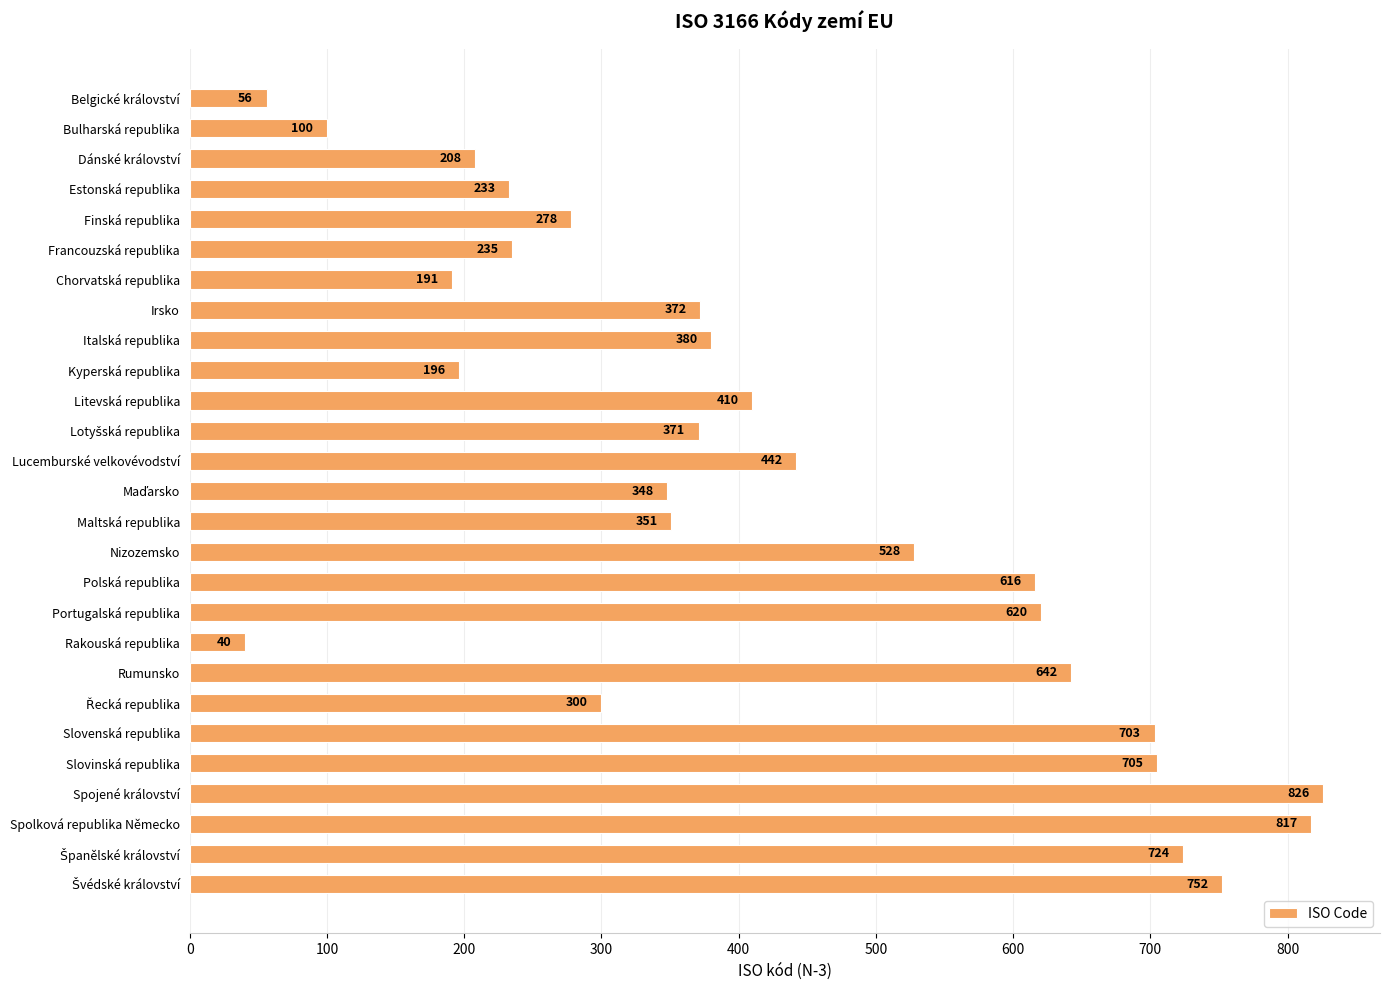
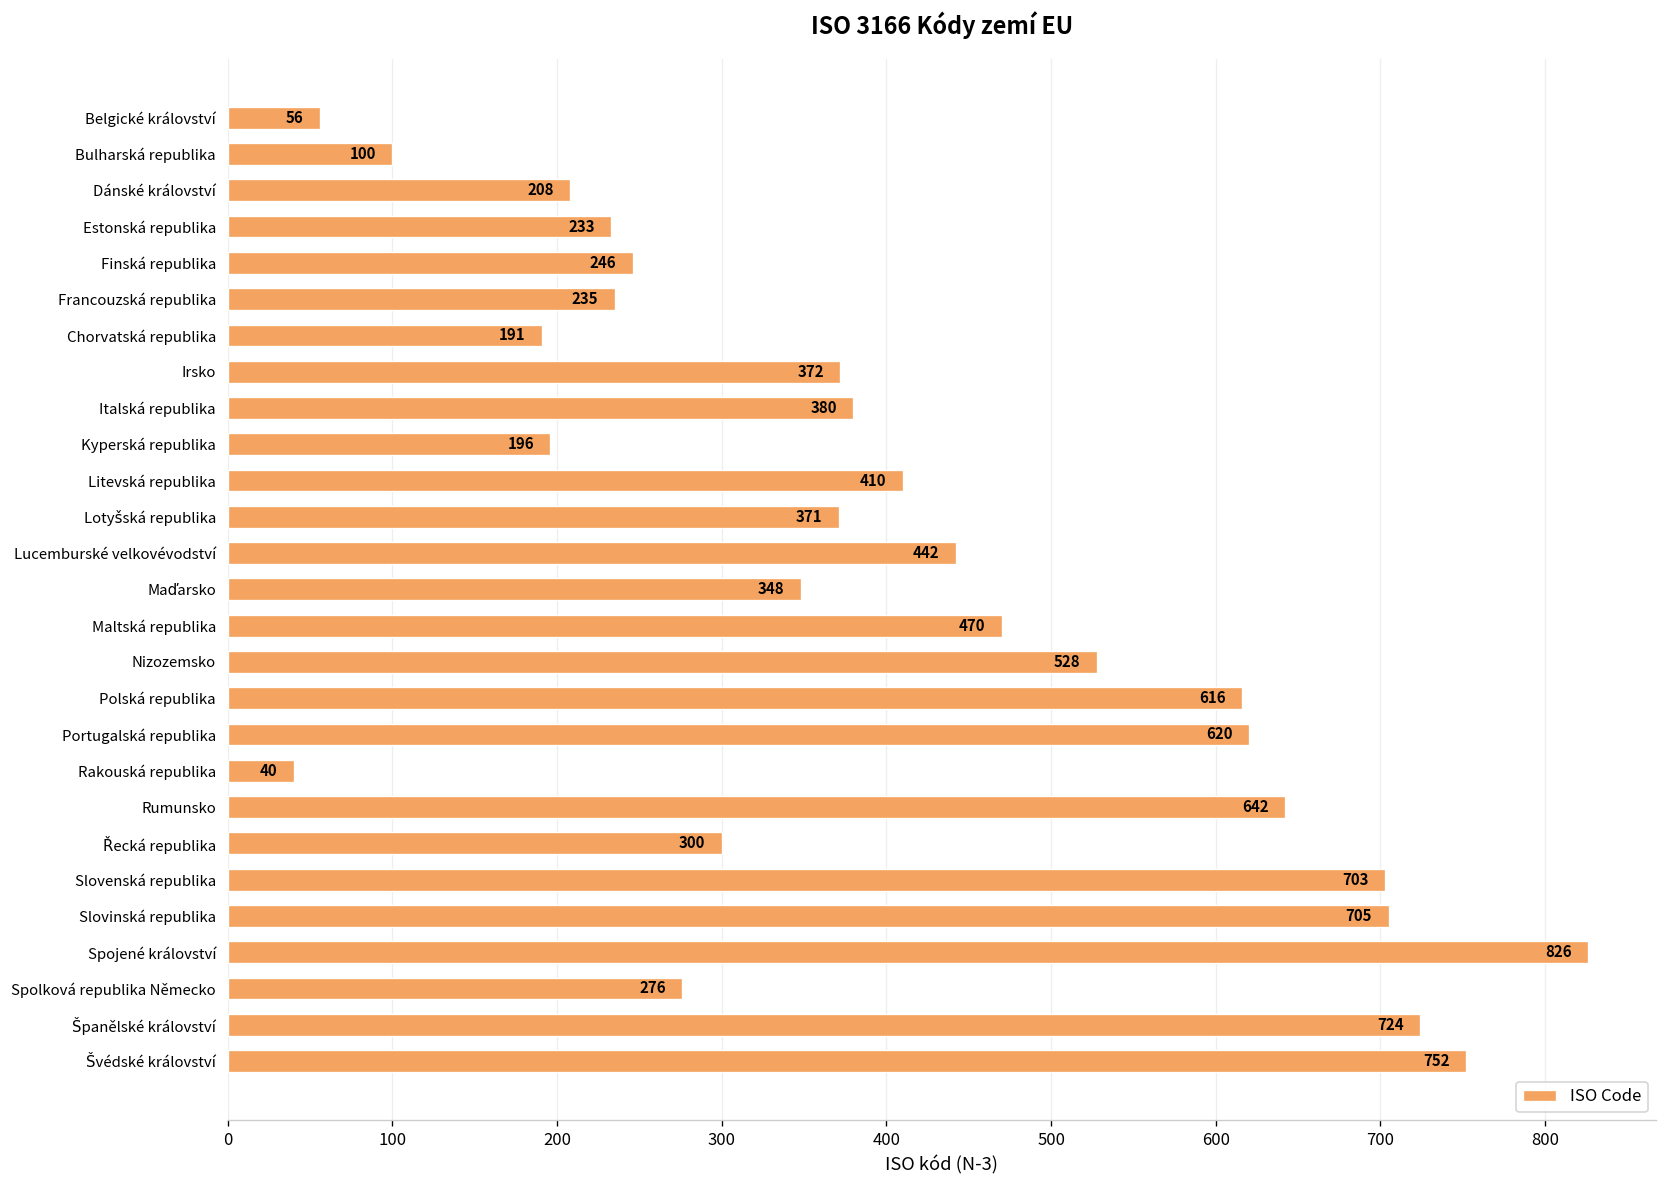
  {
    "Belgické království": 56,
    "Bulharská republika": 100,
    "Dánské království": 208,
    "Estonská republika": 233,
-   "Finská republika": 278,
+   "Finská republika": 246,
    "Francouzská republika": 235,
    "Chorvatská republika": 191,
    "Irsko": 372,
    "Italská republika": 380,
    "Kyperská republika": 196,
    "Litevská republika": 410,
    "Lotyšská republika": 371,
    "Lucemburské velkovévodství": 442,
    "Maďarsko": 348,
-   "Maltská republika": 351,
+   "Maltská republika": 470,
    "Nizozemsko": 528,
    "Polská republika": 616,
    "Portugalská republika": 620,
    "Rakouská republika": 40,
    "Rumunsko": 642,
    "Řecká republika": 300,
    "Slovenská republika": 703,
    "Slovinská republika": 705,
    "Spojené království": 826,
-   "Spolková republika Německo": 817,
+   "Spolková republika Německo": 276,
    "Španělské království": 724,
    "Švédské království": 752
  }
